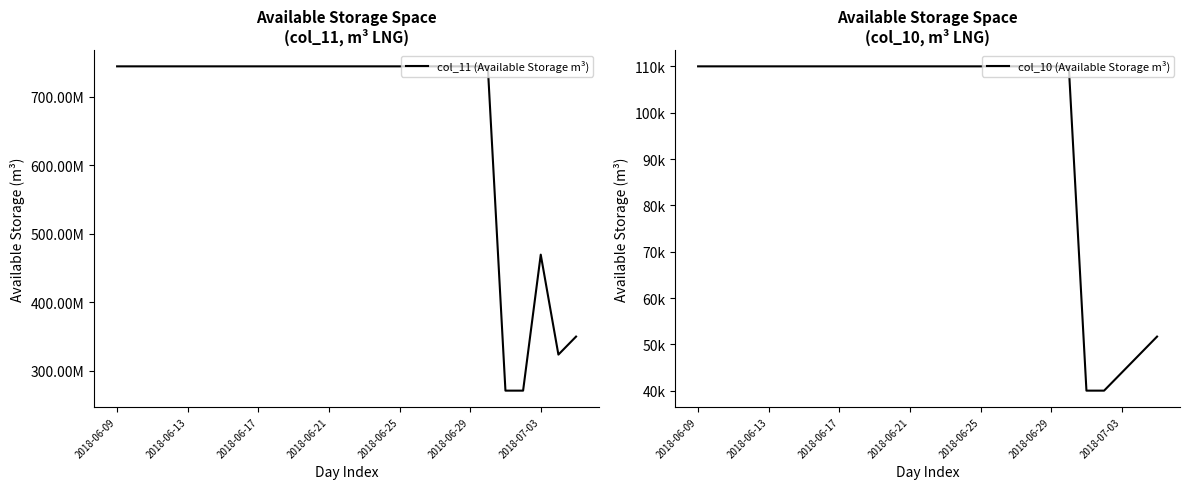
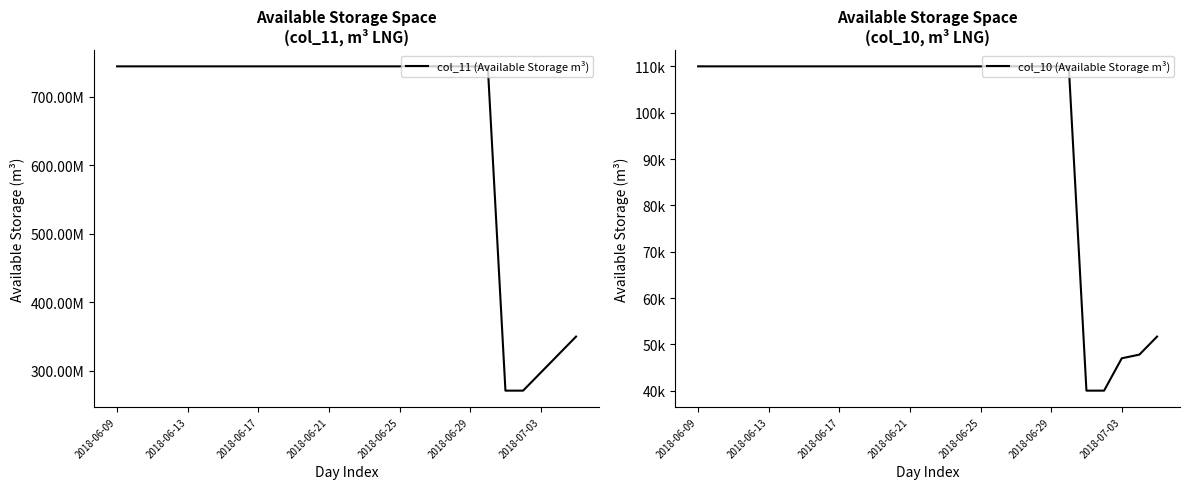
  {
    "Available Storage Space (col_11, m³ LNG)": {
      "2018-06-09": 740000000,
      "2018-06-13": 740000000,
      "2018-06-17": 740000000,
      "2018-06-21": 740000000,
      "2018-06-25": 740000000,
-     "2018-07-03": 470000000
+     "2018-07-03": 300000000
    },
    "Available Storage Space (col_10, m³ LNG)": {
      "2018-06-09": 110000,
      "2018-06-13": 110000,
      "2018-06-17": 110000,
      "2018-06-21": 110000,
      "2018-06-25": 110000,
-     "2018-07-03": 44000
+     "2018-07-03": 47000
    }
  }
